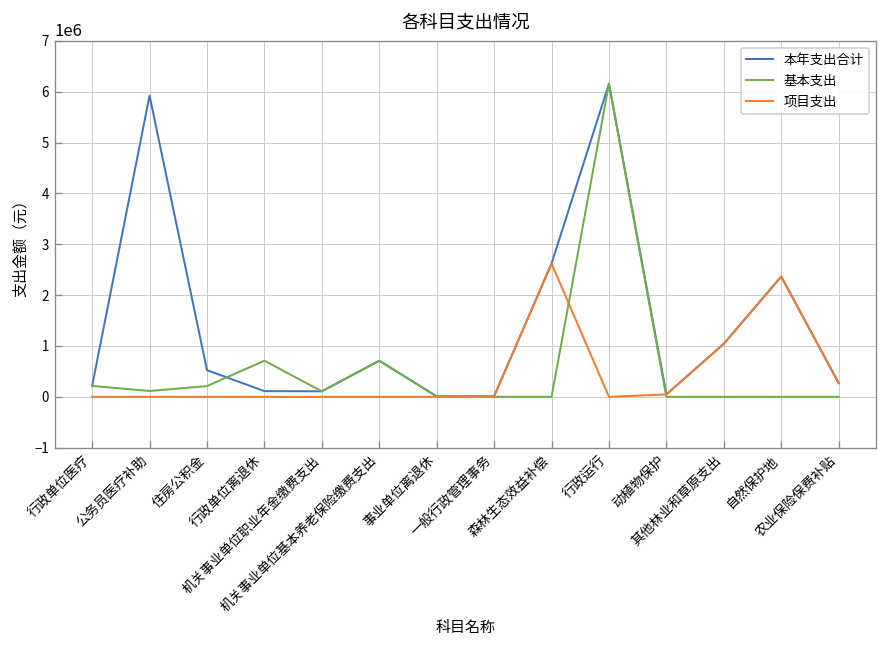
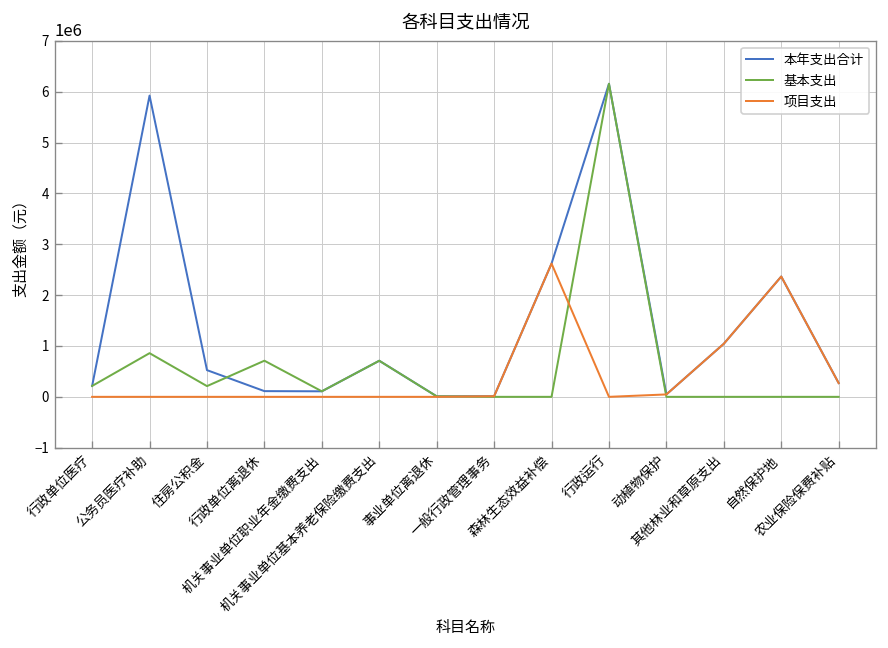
  {
    "本年支出合计": {
      "公务员医疗补助": 5900000,
      "住房公积金": 500000,
      "行政单位离退休": 100000
    },
    "基本支出": {
-     "公务员医疗补助": 100000,
+     "公务员医疗补助": 900000,
      "住房公积金": 200000,
      "行政单位离退休": 700000,
      "森林生态效益补偿": 0,
      "其他林业和草原支出": 0,
      "自然保护地": 0,
      "农业保险保费补贴": 0
    },
    "项目支出": {
      "行政单位医疗": 0,
      "公务员医疗补助": 0,
      "住房公积金": 0,
      "行政单位离退休": 0,
      "机关事业单位职业年金缴费支出": 0,
      "机关事业单位基本养老保险缴费支出": 0,
      "行政运行": 0
    }
  }
